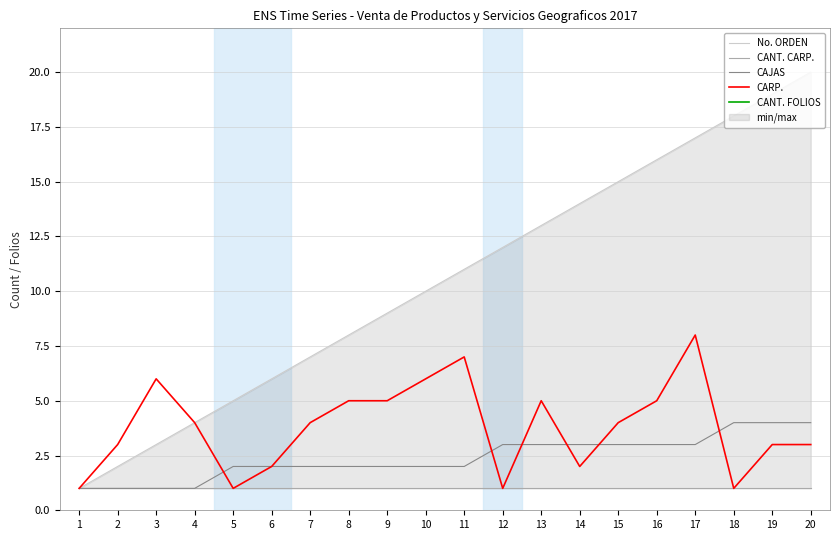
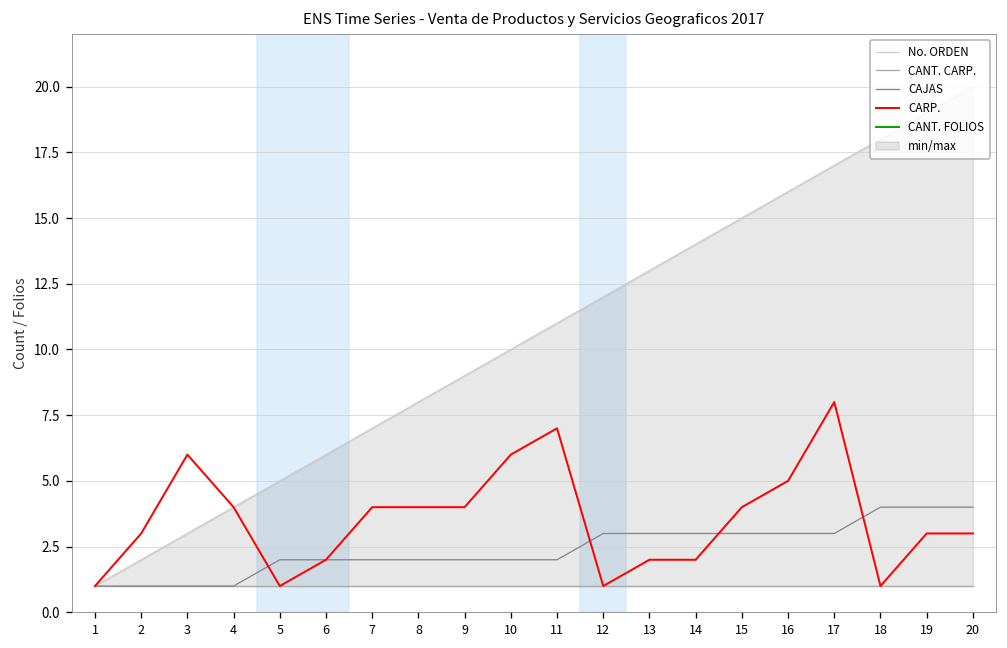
  {
    "CARP.": {
      "2": 3,
      "3": 6,
      "7": 4,
-     "8": 5,
-     "9": 5,
+     "8": 4,
+     "9": 4,
      "10": 6,
      "11": 7,
-     "13": 5,
+     "13": 2,
      "14": 2,
      "15": 4,
      "16": 5,
      "17": 8,
      "19": 3,
      "20": 3
    }
  }
